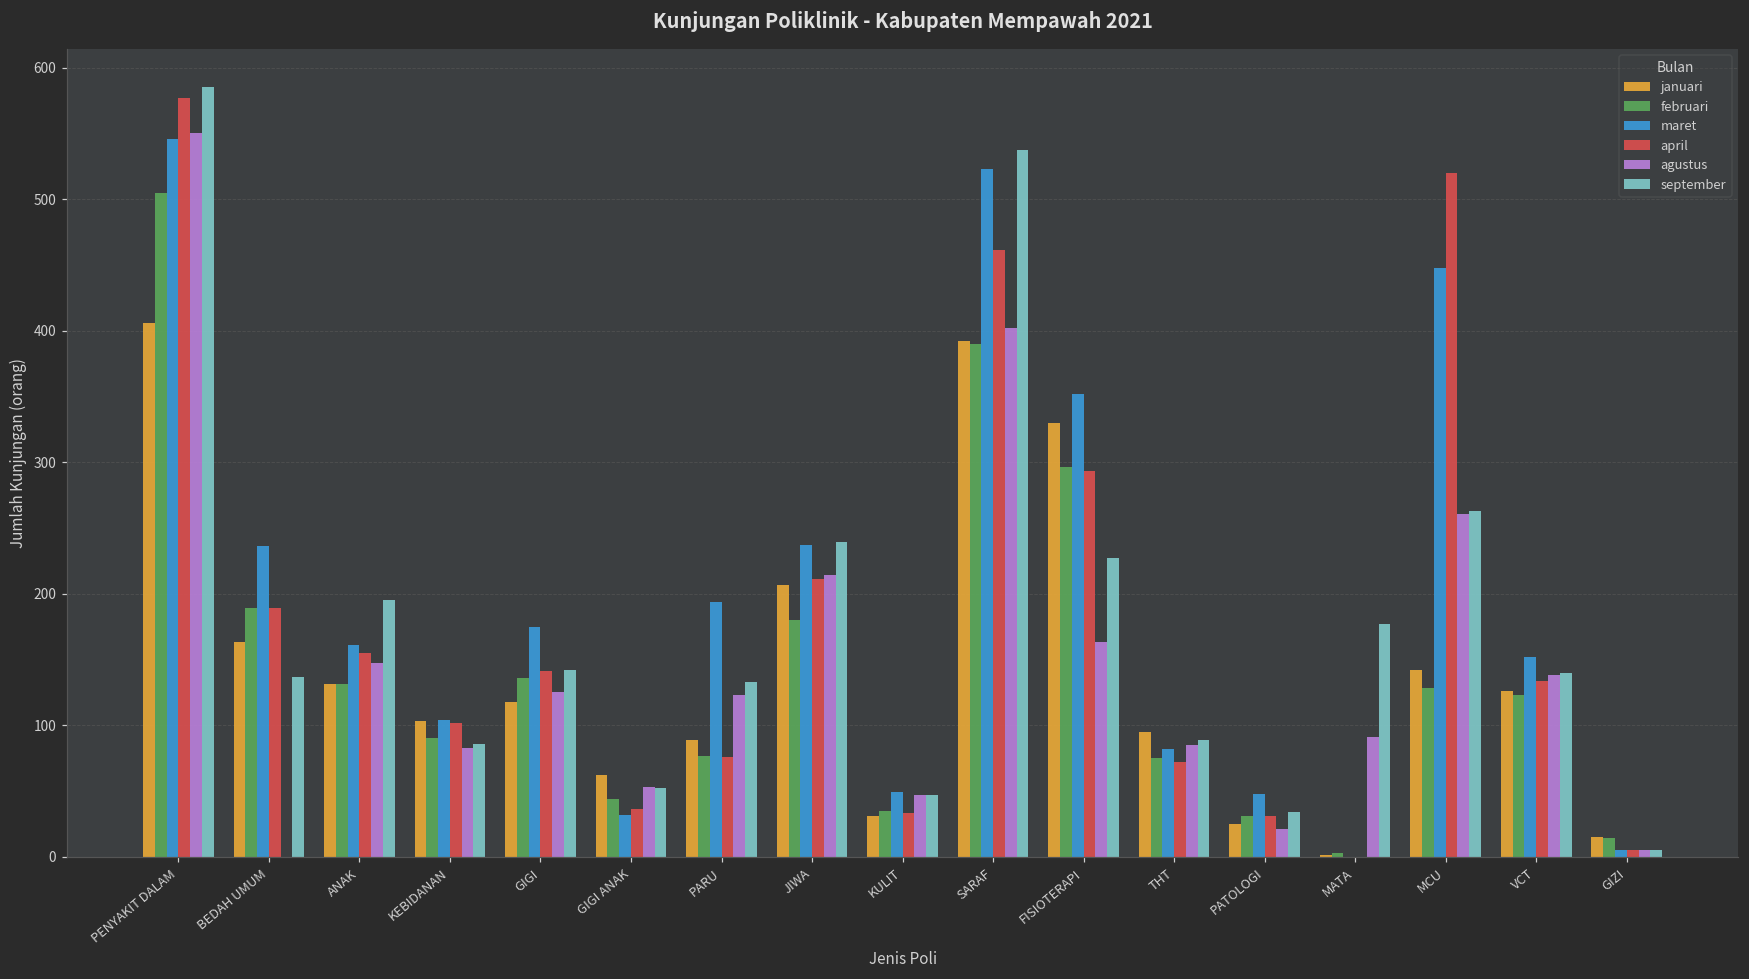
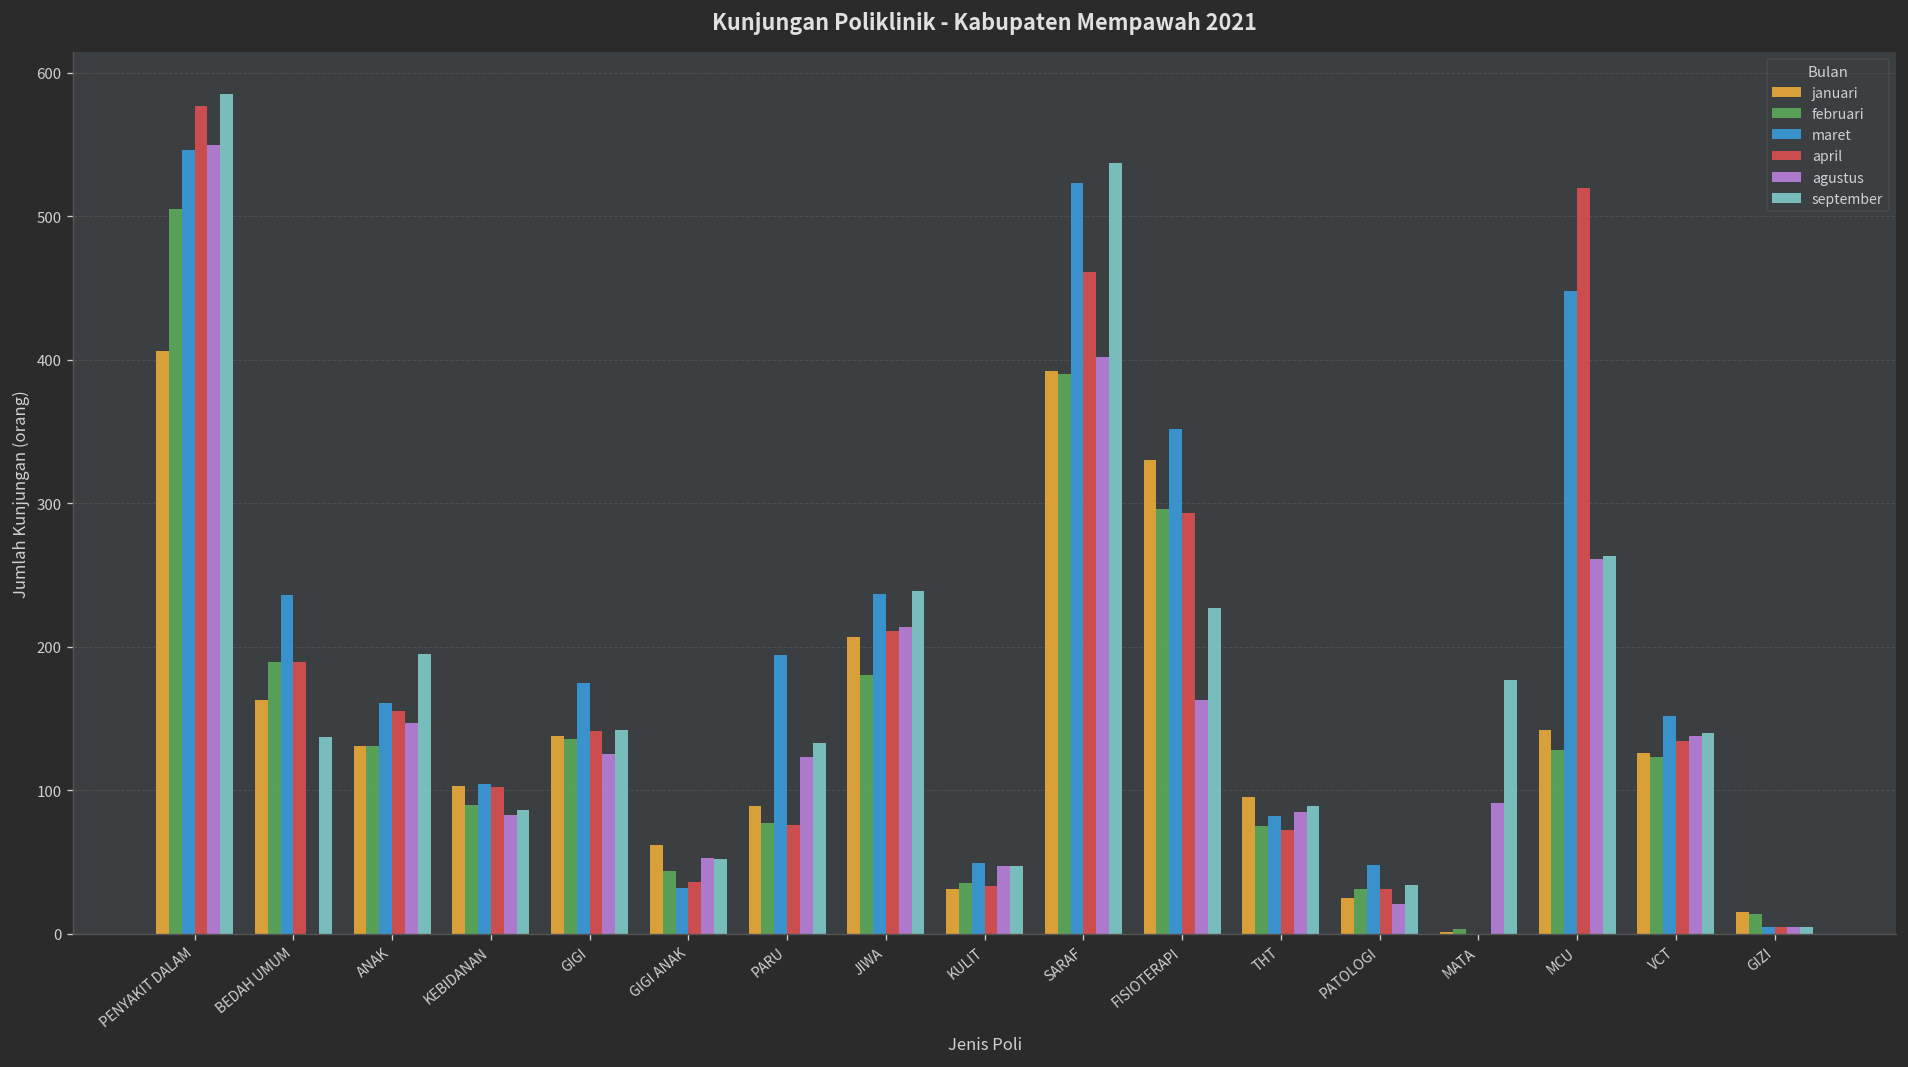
  {
    "januari": {
      "PENYAKIT DALAM": 406,
      "BEDAH UMUM": 163,
      "ANAK": 131,
      "KEBIDANAN": 103,
-     "GIGI": 118,
+     "GIGI": 138,
      "GIGI ANAK": 62,
      "PARU": 89,
      "JIWA": 207,
      "KULIT": 31,
      "SARAF": 392,
      "FISIOTERAPI": 330,
      "THT": 95,
      "PATOLOGI": 25,
      "MCU": 142,
      "VCT": 126,
      "GIZI": 15
    },
    "februari": {
      "PENYAKIT DALAM": 505,
      "BEDAH UMUM": 189,
      "ANAK": 131,
      "KEBIDANAN": 90,
      "GIGI": 136,
      "GIGI ANAK": 44,
      "PARU": 77,
      "JIWA": 180,
      "KULIT": 35,
      "SARAF": 390,
      "FISIOTERAPI": 296,
      "THT": 75,
      "PATOLOGI": 31,
      "MATA": 3,
      "MCU": 128,
      "VCT": 123,
      "GIZI": 14
    },
    "maret": {
      "PENYAKIT DALAM": 546,
      "BEDAH UMUM": 236,
      "ANAK": 161,
      "KEBIDANAN": 104,
      "GIGI": 175,
      "GIGI ANAK": 32,
      "PARU": 194,
      "JIWA": 237,
      "KULIT": 49,
      "SARAF": 523,
      "FISIOTERAPI": 352,
      "THT": 82,
      "PATOLOGI": 48,
      "MATA": 0,
      "MCU": 448,
      "VCT": 152,
      "GIZI": 5
    },
    "april": {
      "PENYAKIT DALAM": 577,
      "BEDAH UMUM": 189,
      "ANAK": 155,
      "KEBIDANAN": 102,
      "GIGI": 141,
      "GIGI ANAK": 36,
      "PARU": 76,
      "JIWA": 211,
      "KULIT": 33,
      "SARAF": 461,
      "FISIOTERAPI": 293,
      "THT": 72,
      "PATOLOGI": 31,
      "MATA": 0,
      "MCU": 520,
      "VCT": 134,
      "GIZI": 5
    },
    "agustus": {
      "PENYAKIT DALAM": 550,
      "BEDAH UMUM": 0,
      "ANAK": 147,
      "KEBIDANAN": 83,
      "GIGI": 125,
      "GIGI ANAK": 53,
      "PARU": 123,
      "JIWA": 214,
      "KULIT": 47,
      "SARAF": 402,
      "FISIOTERAPI": 163,
      "THT": 85,
      "PATOLOGI": 21,
      "MATA": 91,
      "MCU": 261,
      "VCT": 138,
      "GIZI": 5
    },
    "september": {
      "PENYAKIT DALAM": 585,
      "BEDAH UMUM": 137,
      "ANAK": 195,
      "KEBIDANAN": 86,
      "GIGI": 142,
      "GIGI ANAK": 52,
      "PARU": 133,
      "JIWA": 239,
      "KULIT": 47,
      "SARAF": 537,
      "FISIOTERAPI": 227,
      "THT": 89,
      "PATOLOGI": 34,
      "MATA": 177,
      "MCU": 263,
      "VCT": 140,
      "GIZI": 5
    }
  }
